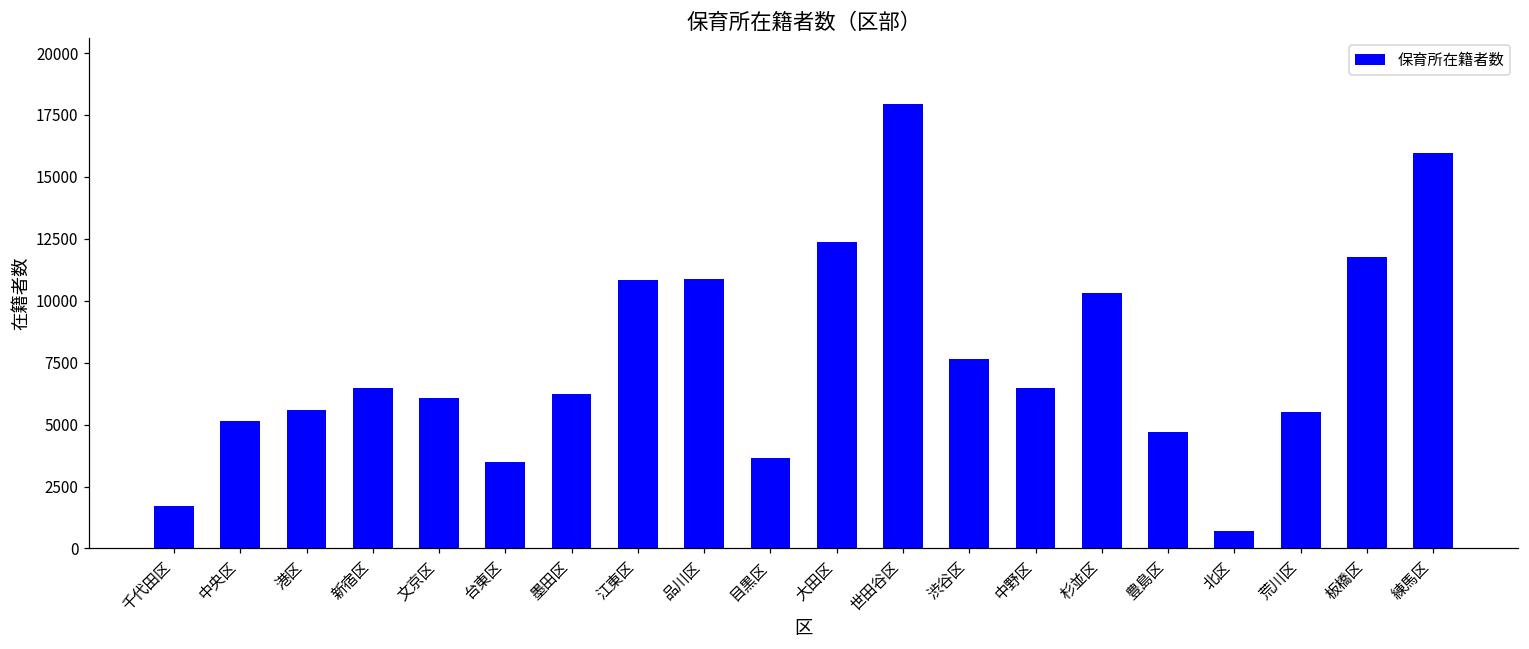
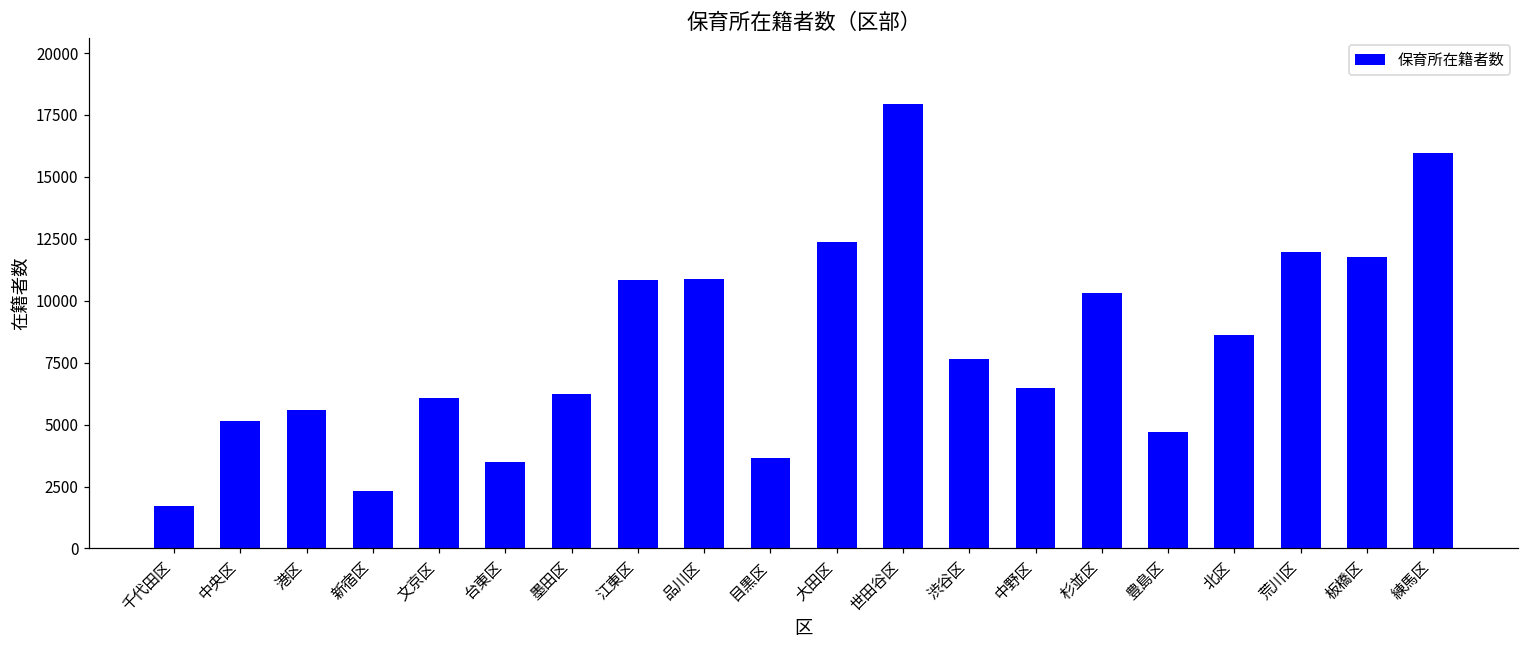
  {
    "千代田区": 1700,
    "中央区": 5100,
    "港区": 5600,
-   "新宿区": 6500,
+   "新宿区": 2300,
    "文京区": 6100,
    "台東区": 3500,
    "墨田区": 6200,
    "江東区": 10900,
    "品川区": 10900,
    "目黒区": 3600,
    "大田区": 12400,
    "世田谷区": 17900,
    "渋谷区": 7600,
    "中野区": 6500,
    "杉並区": 10300,
    "豊島区": 4700,
-   "北区": 700,
-   "荒川区": 5500,
+   "北区": 8600,
+   "荒川区": 12000,
    "板橋区": 11800,
    "練馬区": 16000
  }
